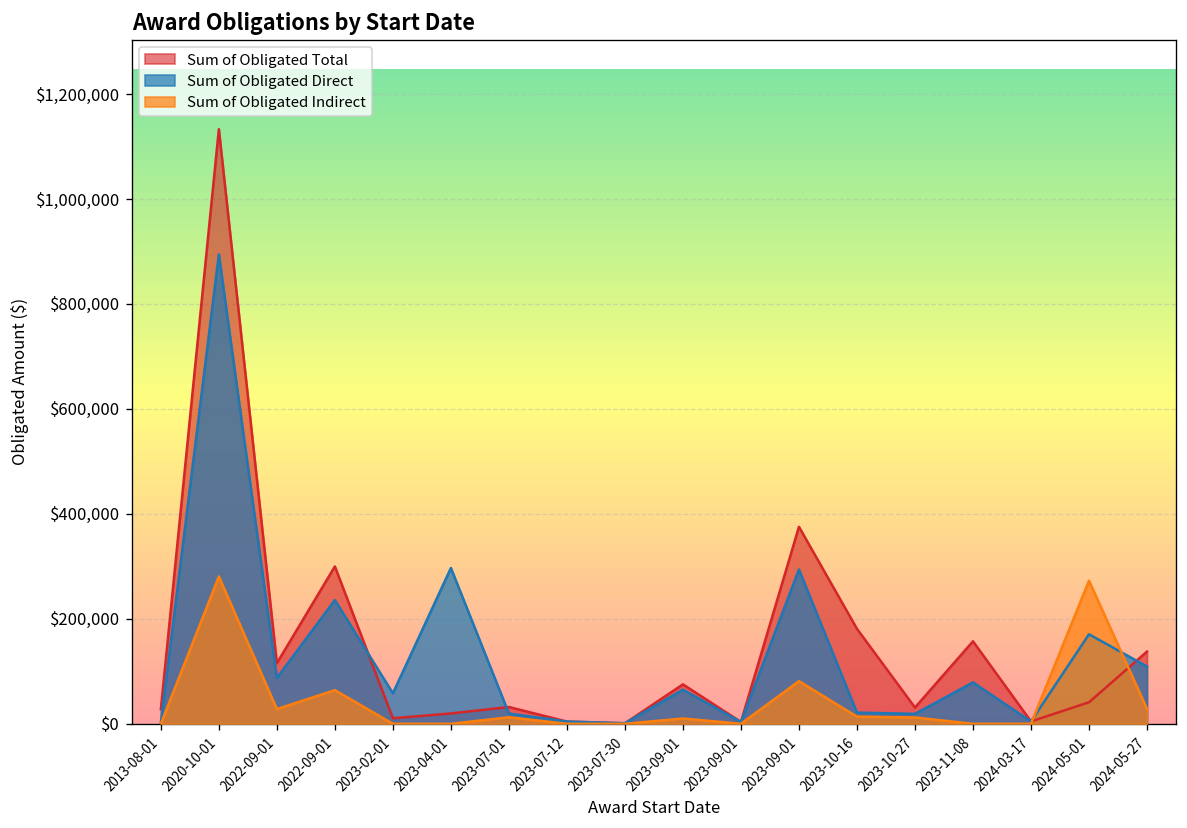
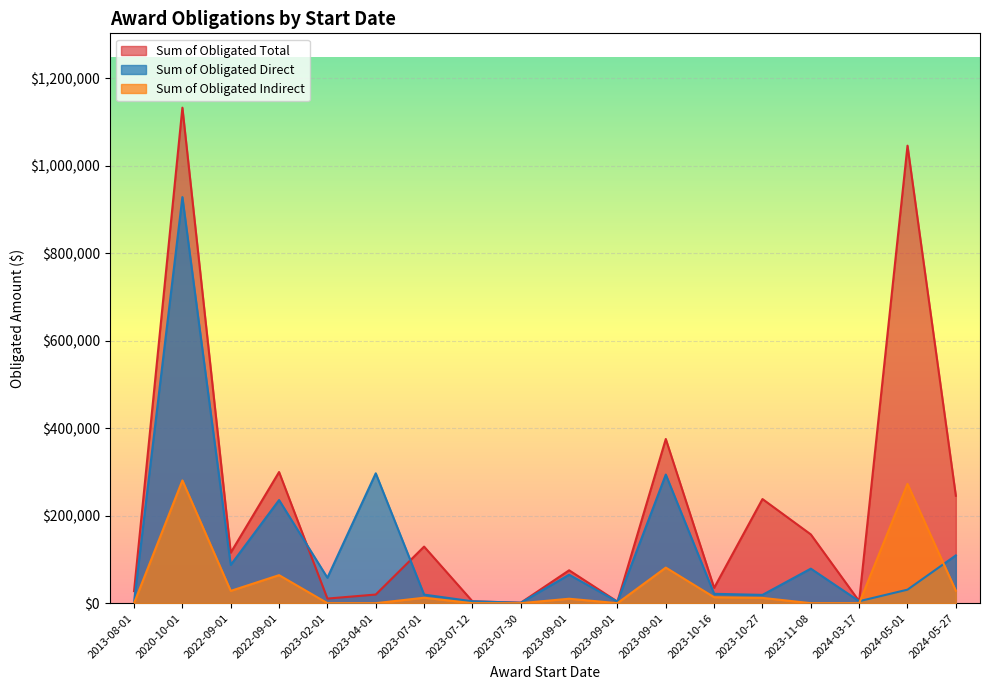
  {
    "Sum of Obligated Total": {
      "2013-08-01": "$30,000",
      "2020-10-01": "$1,130,000",
      "2023-02-01": "$10,000",
      "2023-04-01": "$20,000",
-     "2023-07-01": "$30,000",
-     "2023-10-16": "$180,000",
-     "2023-10-27": "$30,000",
+     "2023-07-01": "$130,000",
+     "2023-10-16": "$40,000",
+     "2023-10-27": "$240,000",
      "2023-11-08": "$160,000",
-     "2024-05-01": "$40,000",
-     "2024-05-27": "$140,000"
+     "2024-05-01": "$1,050,000",
+     "2024-05-27": "$250,000"
    },
    "Sum of Obligated Direct": {
-     "2020-10-01": "$890,000",
+     "2020-10-01": "$930,000",
      "2023-02-01": "$60,000",
      "2023-04-01": "$300,000",
      "2023-07-01": "$20,000",
      "2023-10-16": "$20,000",
      "2023-10-27": "$20,000",
      "2023-11-08": "$80,000",
-     "2024-05-01": "$170,000",
+     "2024-05-01": "$30,000",
      "2024-05-27": "$110,000"
    },
    "Sum of Obligated Indirect": {
      "2020-10-01": "$280,000",
      "2023-02-01": "$0",
      "2023-04-01": "$0",
      "2023-07-01": "$10,000",
      "2023-10-16": "$10,000",
      "2023-10-27": "$10,000",
      "2023-11-08": "$0",
      "2024-05-01": "$270,000",
      "2024-05-27": "$30,000"
    }
  }
